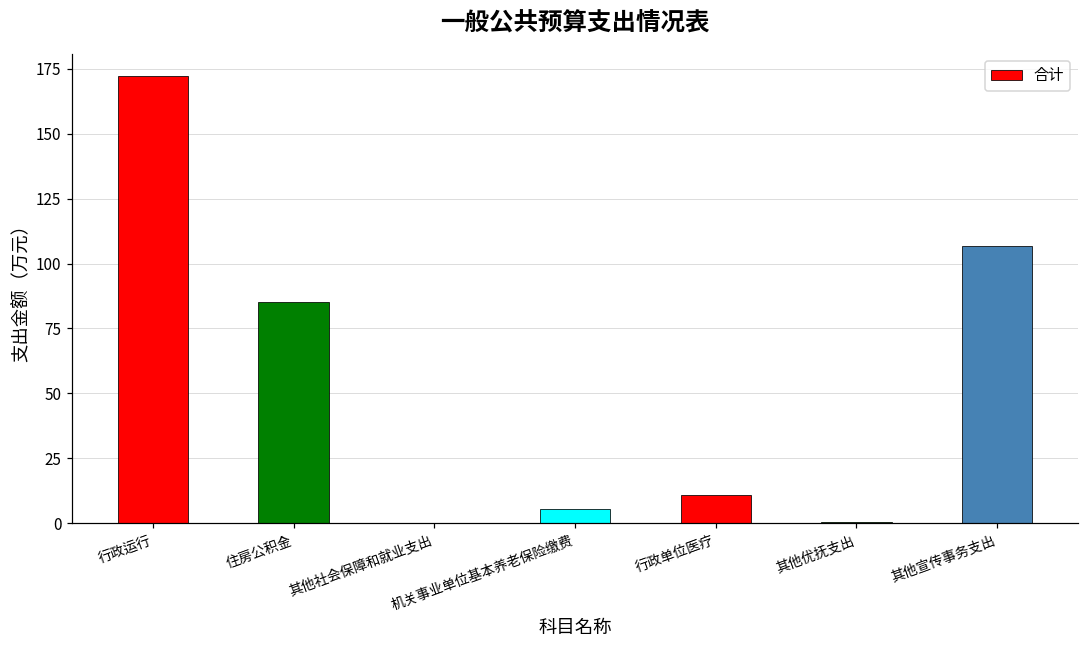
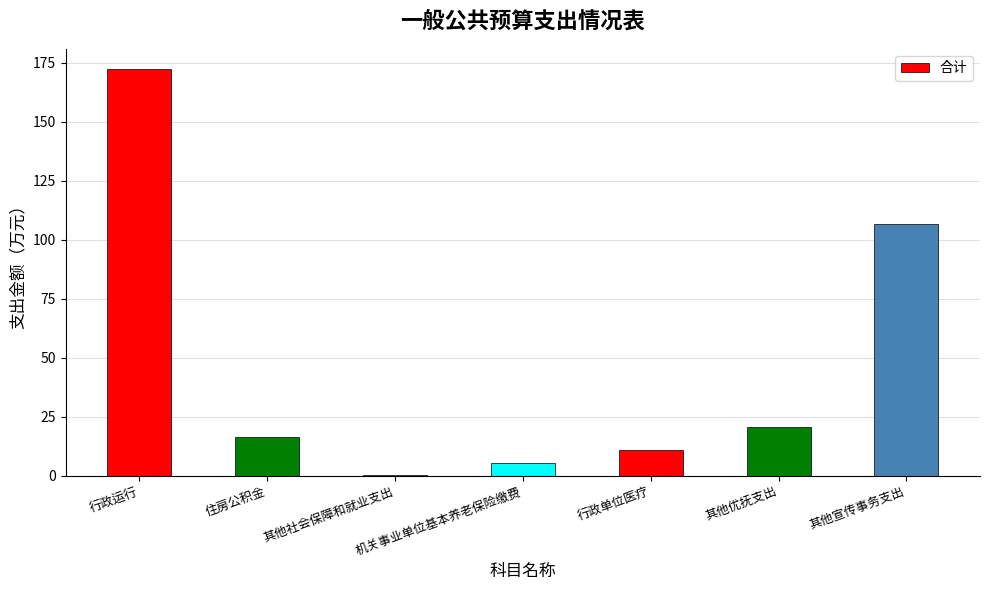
  {
    "行政运行": 172,
-   "住房公积金": 85,
+   "住房公积金": 16,
    "机关事业单位基本养老保险缴费": 5,
    "行政单位医疗": 11,
-   "其他优抚支出": 0,
+   "其他优抚支出": 21,
    "其他宣传事务支出": 107
  }
